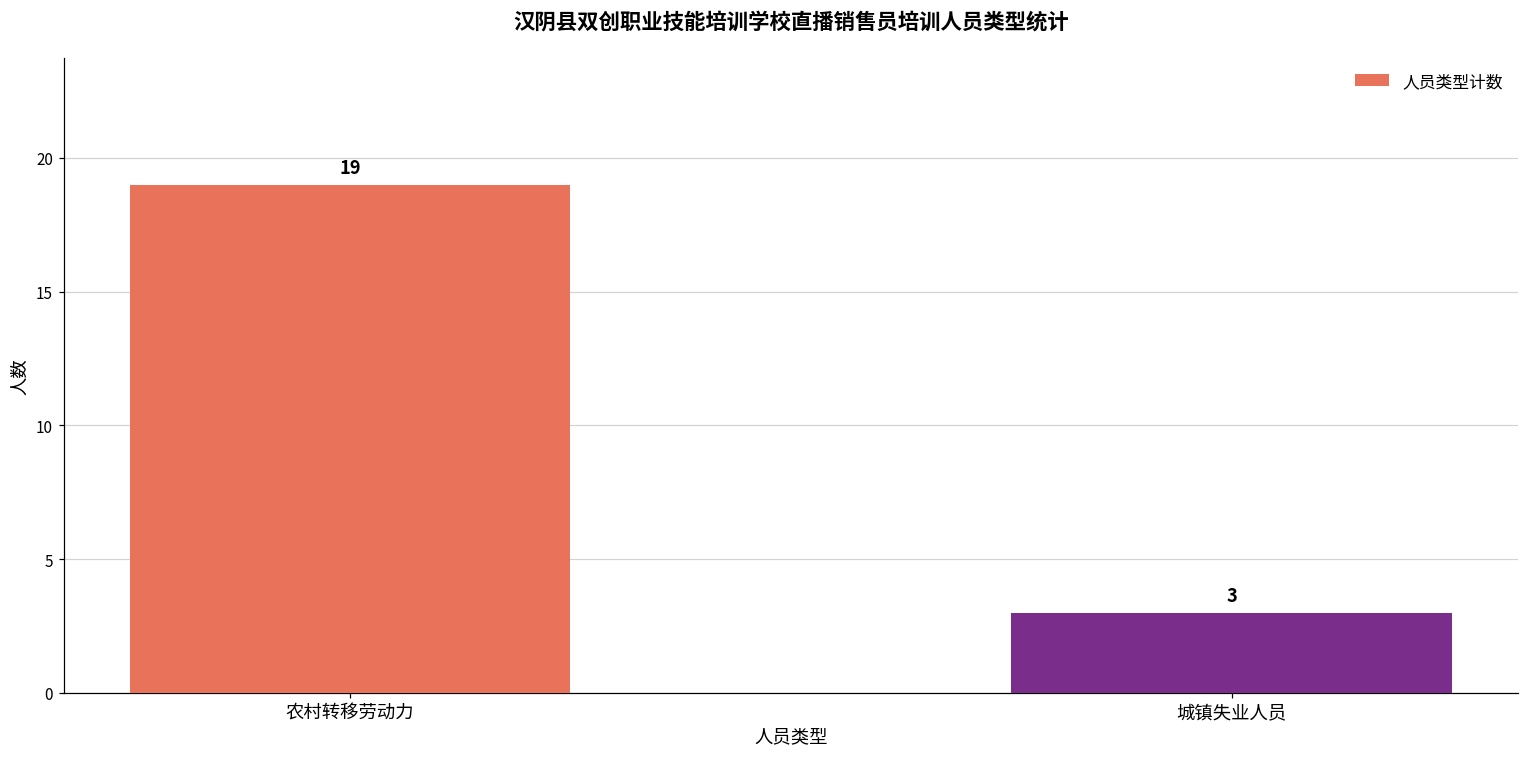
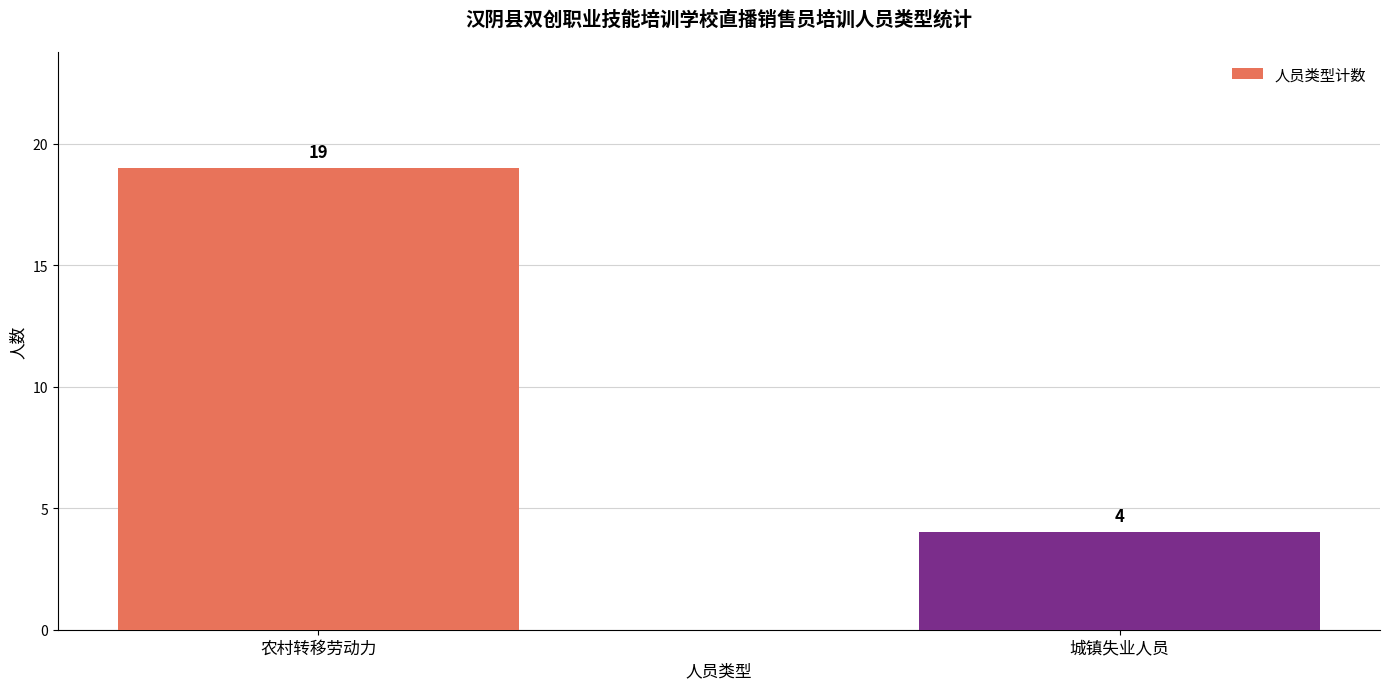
  {
    "农村转移劳动力": 19,
-   "城镇失业人员": 3
+   "城镇失业人员": 4
  }
